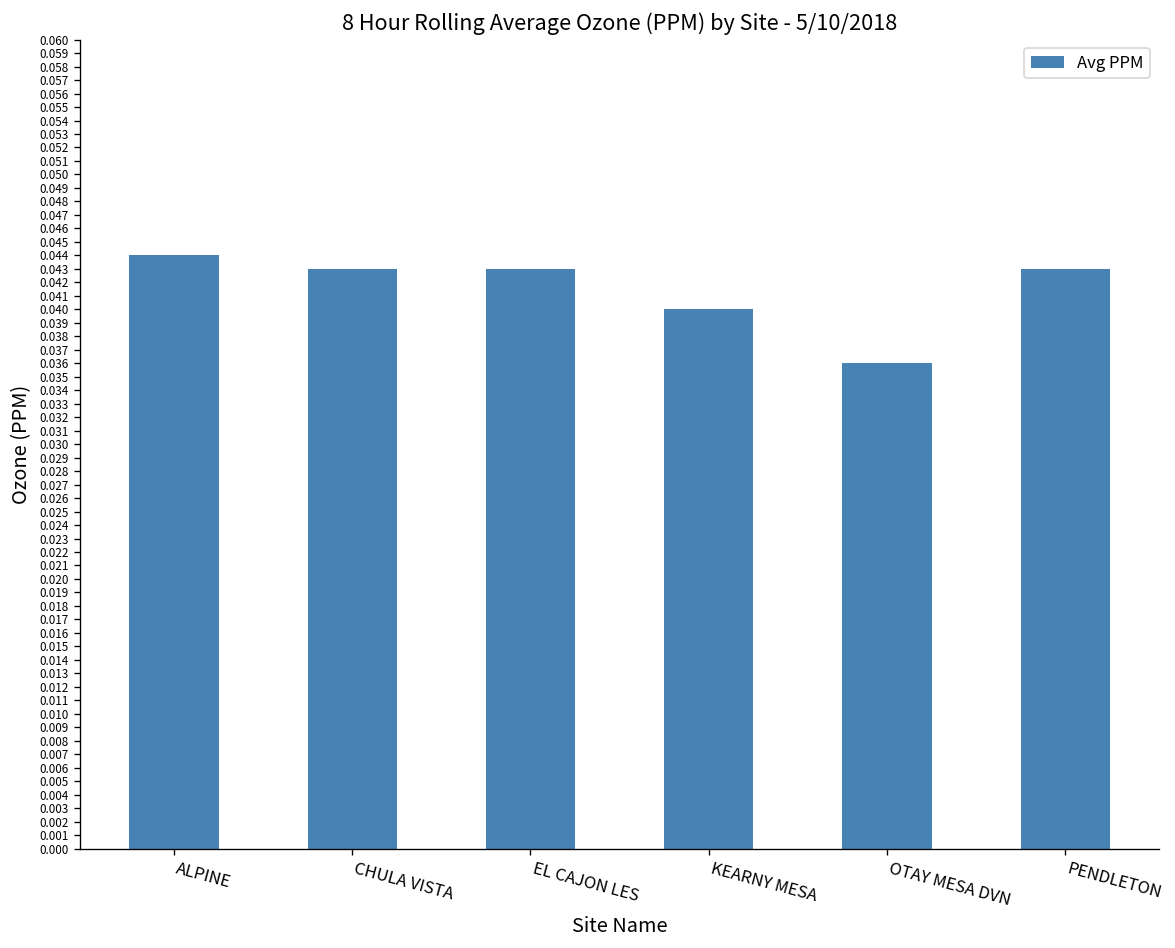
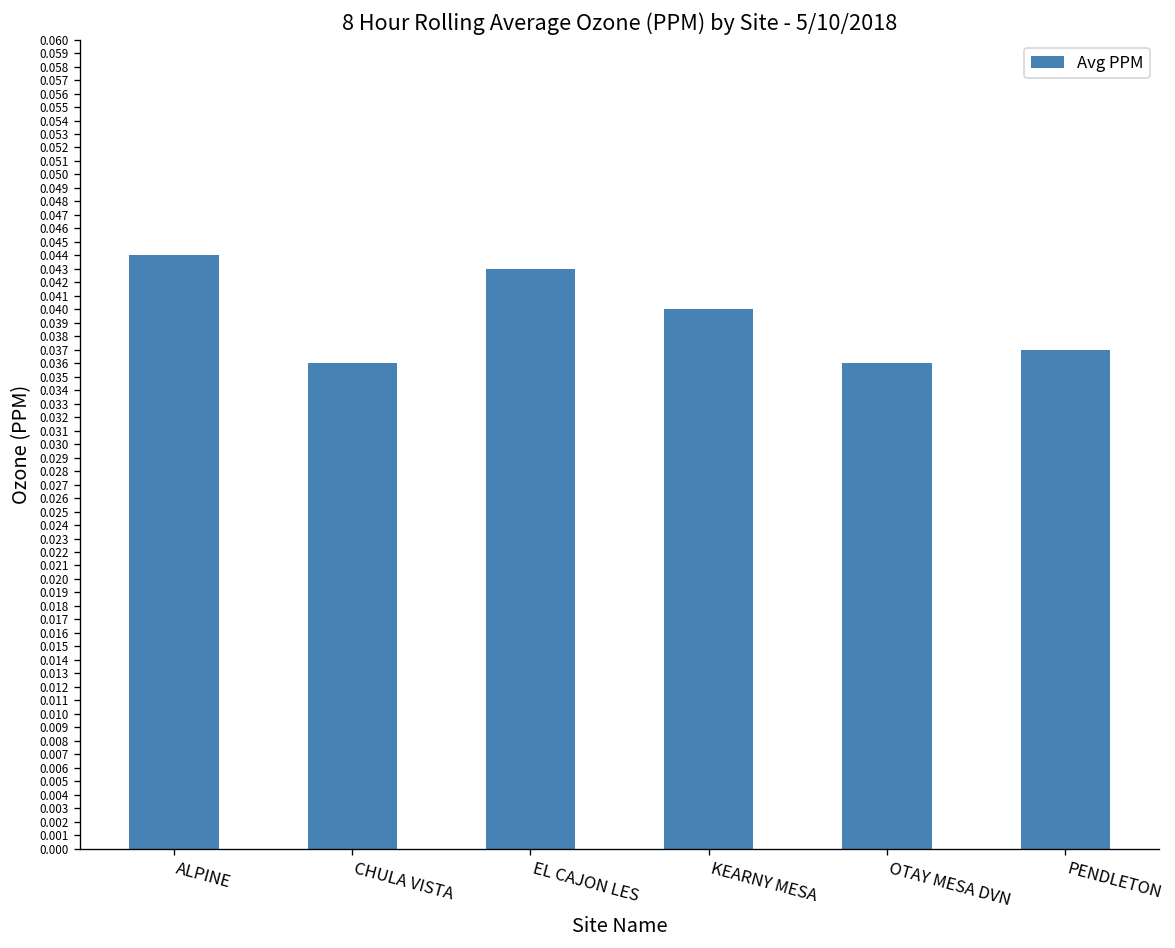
  {
    "ALPINE": 0.044,
-   "CHULA VISTA": 0.043,
+   "CHULA VISTA": 0.036,
    "EL CAJON LES": 0.043,
    "KEARNY MESA": 0.040,
    "OTAY MESA DVN": 0.036,
-   "PENDLETON": 0.043
+   "PENDLETON": 0.037
  }
